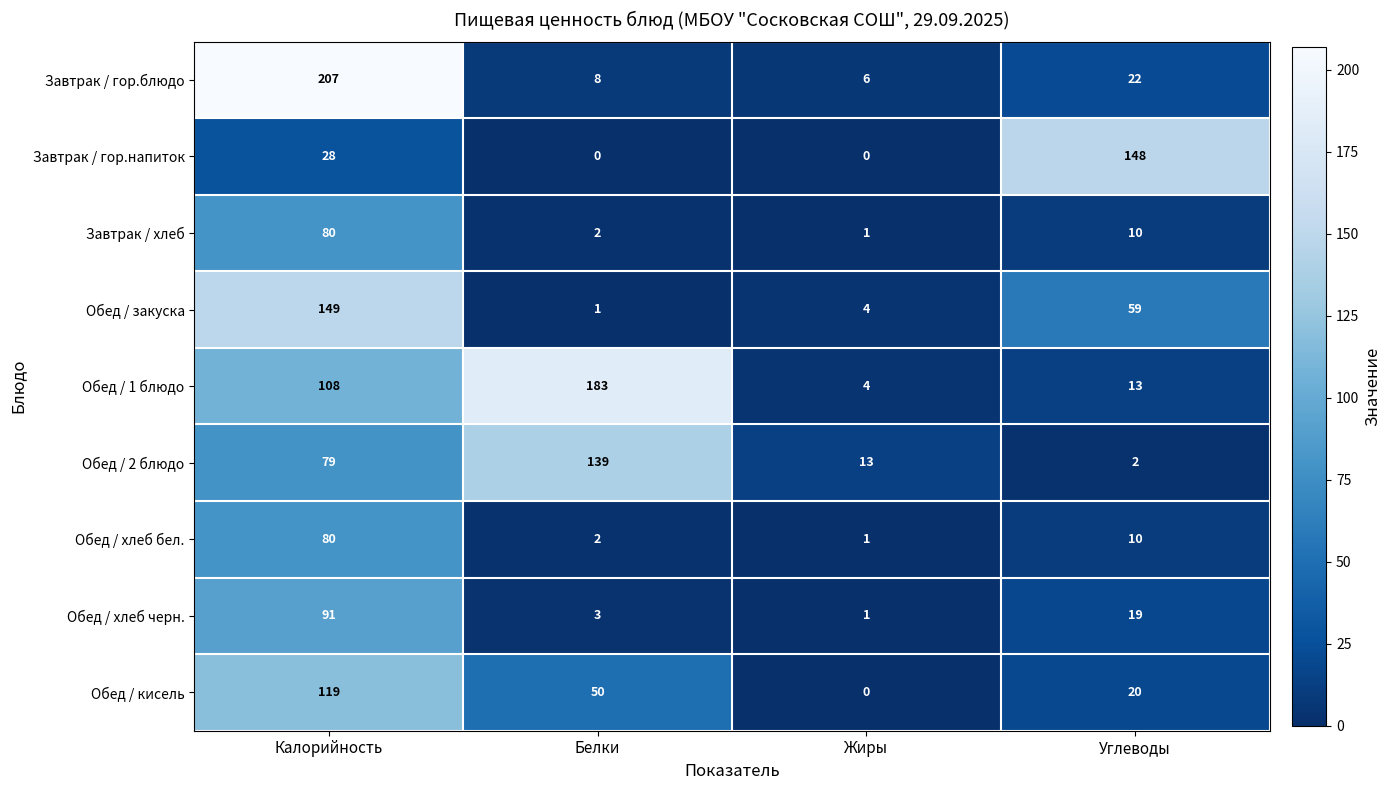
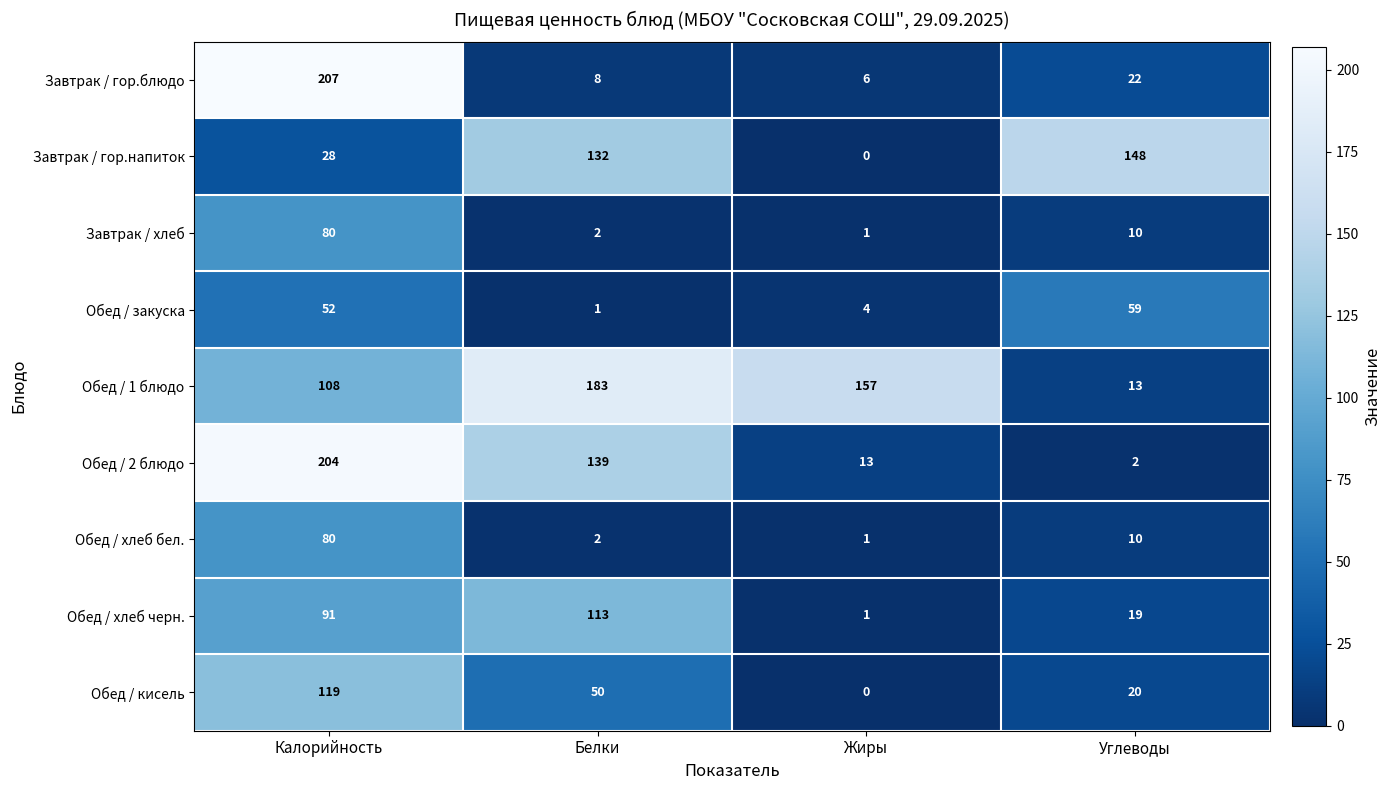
  {
    "Завтрак / гор.блюдо": {
      "Калорийность": 207,
      "Белки": 8,
      "Жиры": 6,
      "Углеводы": 22
    },
    "Завтрак / гор.напиток": {
      "Калорийность": 28,
-     "Белки": 0,
+     "Белки": 132,
      "Жиры": 0,
      "Углеводы": 148
    },
    "Завтрак / хлеб": {
      "Калорийность": 80,
      "Белки": 2,
      "Жиры": 1,
      "Углеводы": 10
    },
    "Обед / закуска": {
-     "Калорийность": 149,
+     "Калорийность": 52,
      "Белки": 1,
      "Жиры": 4,
      "Углеводы": 59
    },
    "Обед / 1 блюдо": {
      "Калорийность": 108,
      "Белки": 183,
-     "Жиры": 4,
+     "Жиры": 157,
      "Углеводы": 13
    },
    "Обед / 2 блюдо": {
-     "Калорийность": 79,
+     "Калорийность": 204,
      "Белки": 139,
      "Жиры": 13,
      "Углеводы": 2
    },
    "Обед / хлеб бел.": {
      "Калорийность": 80,
      "Белки": 2,
      "Жиры": 1,
      "Углеводы": 10
    },
    "Обед / хлеб черн.": {
      "Калорийность": 91,
-     "Белки": 3,
+     "Белки": 113,
      "Жиры": 1,
      "Углеводы": 19
    },
    "Обед / кисель": {
      "Калорийность": 119,
      "Белки": 50,
      "Жиры": 0,
      "Углеводы": 20
    }
  }
